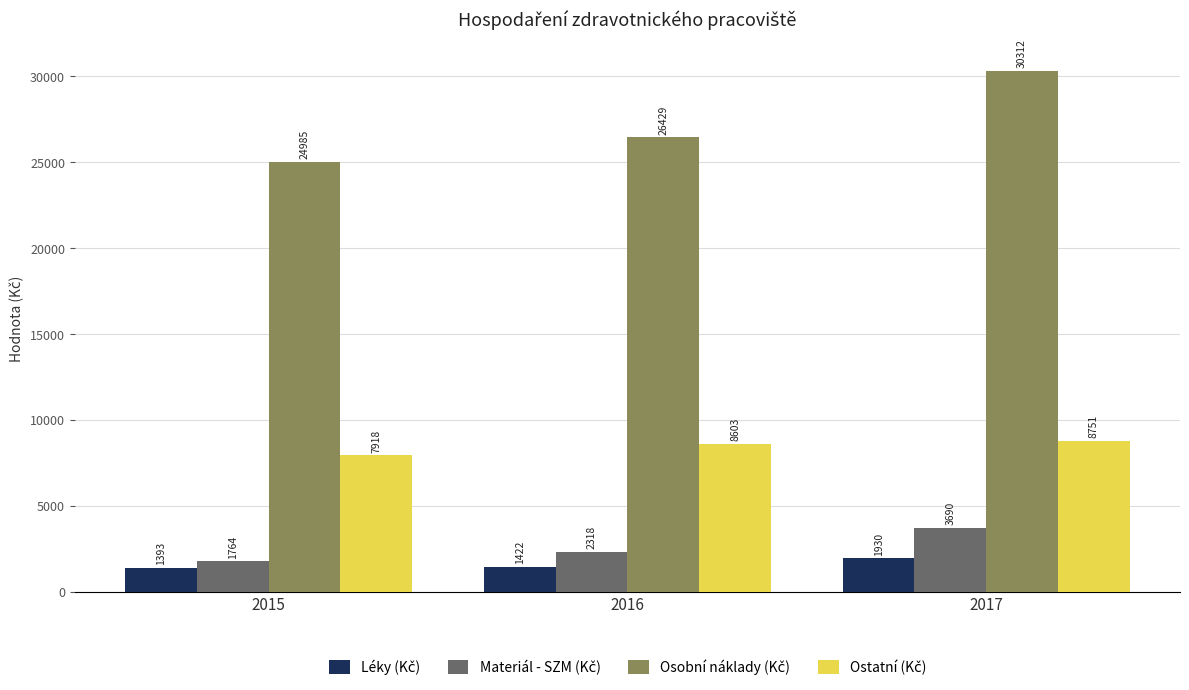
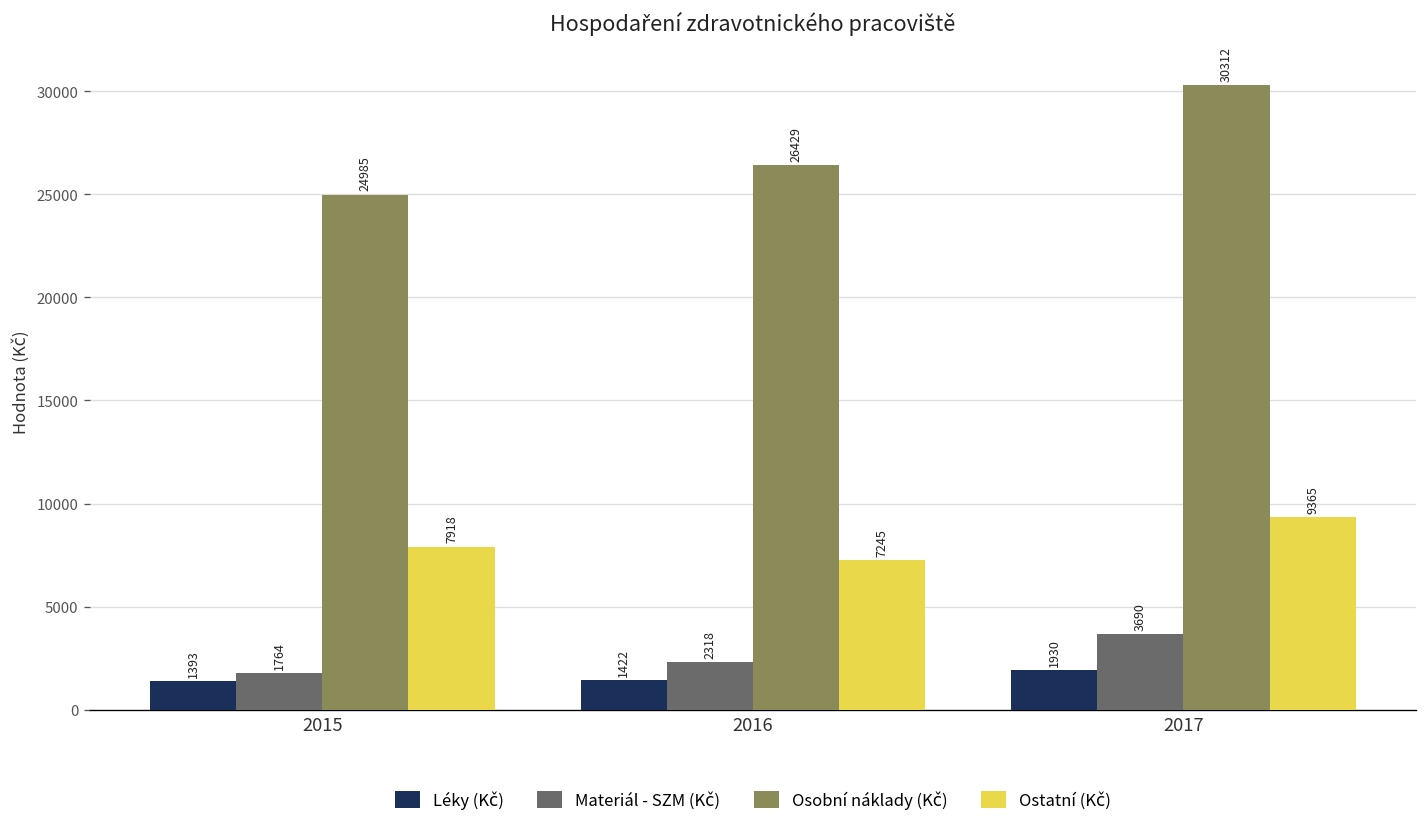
  {
    "Léky (Kč)": {
      "2015": 1393,
      "2016": 1422,
      "2017": 1930
    },
    "Ostatní (Kč)": {
      "2015": 7918,
-     "2016": 8603,
-     "2017": 8751
+     "2016": 7245,
+     "2017": 9365
    }
  }
